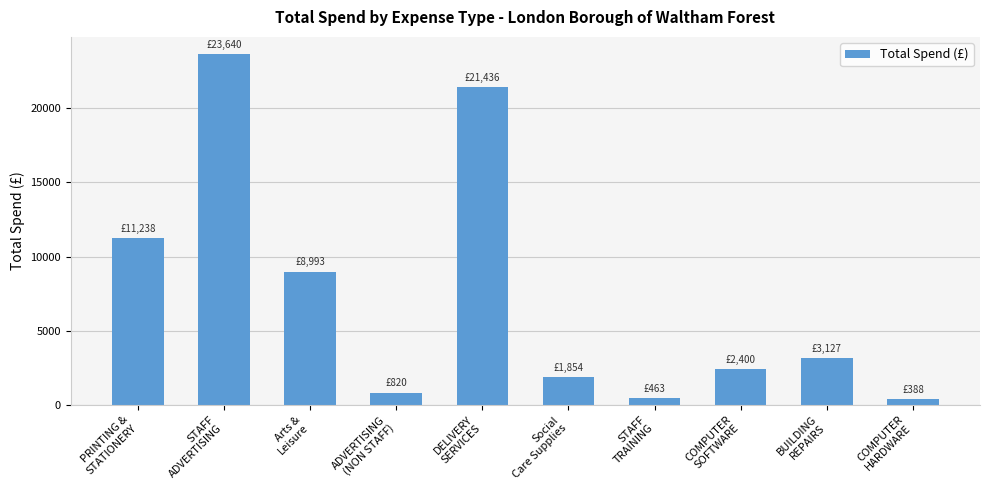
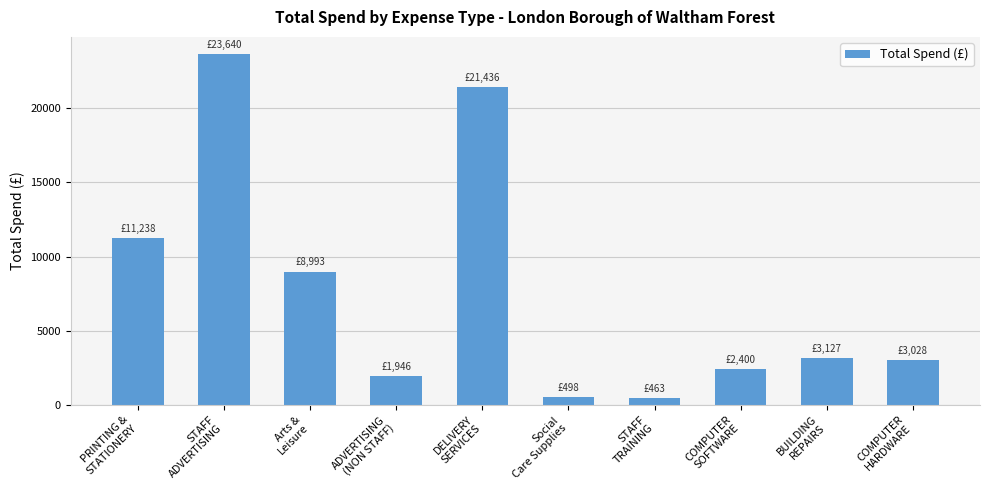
  {
    "PRINTING & STATIONERY": "£11,238",
    "STAFF ADVERTISING": "£23,640",
    "Arts & Leisure": "£8,993",
-   "ADVERTISING (NON STAFF)": "£820",
+   "ADVERTISING (NON STAFF)": "£1,946",
    "DELIVERY SERVICES": "£21,436",
-   "Social Care Supplies": "£1,854",
+   "Social Care Supplies": "£498",
    "STAFF TRAINING": "£463",
    "COMPUTER SOFTWARE": "£2,400",
    "BUILDING REPAIRS": "£3,127",
-   "COMPUTER HARDWARE": "£388"
+   "COMPUTER HARDWARE": "£3,028"
  }
